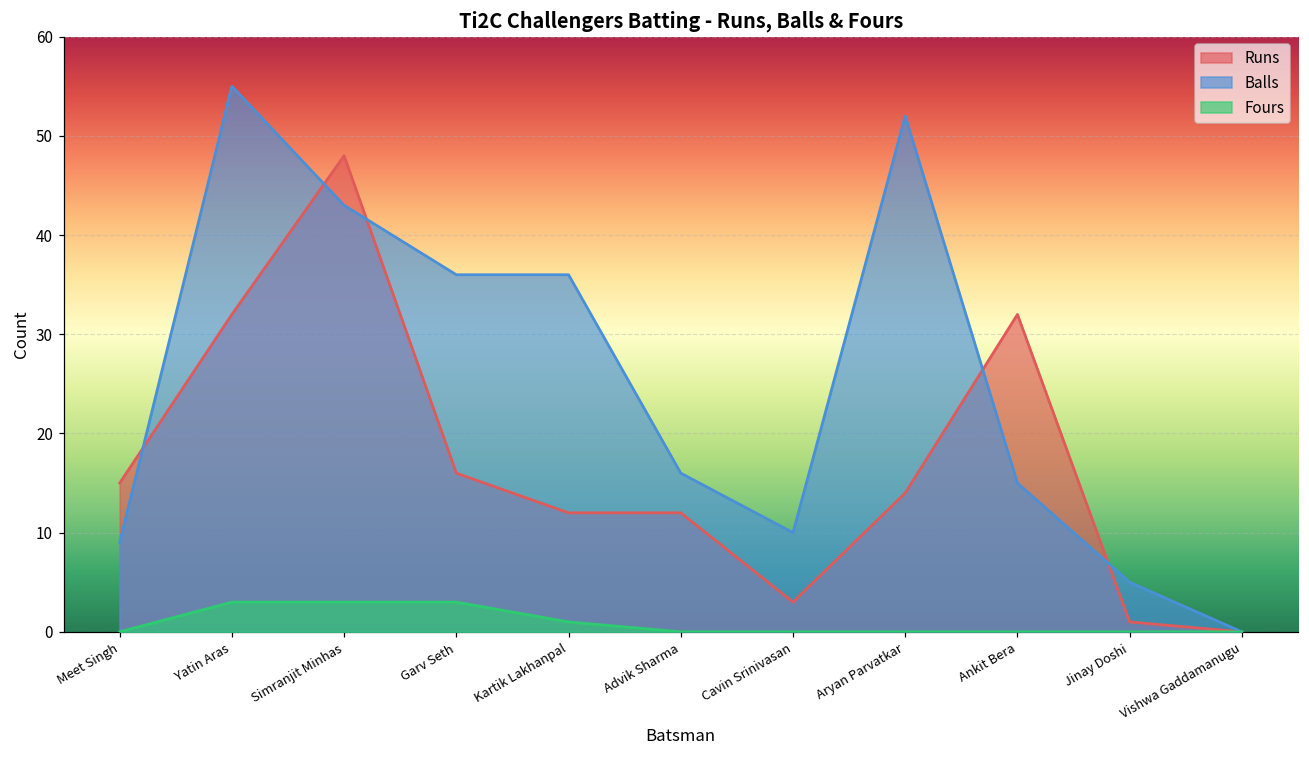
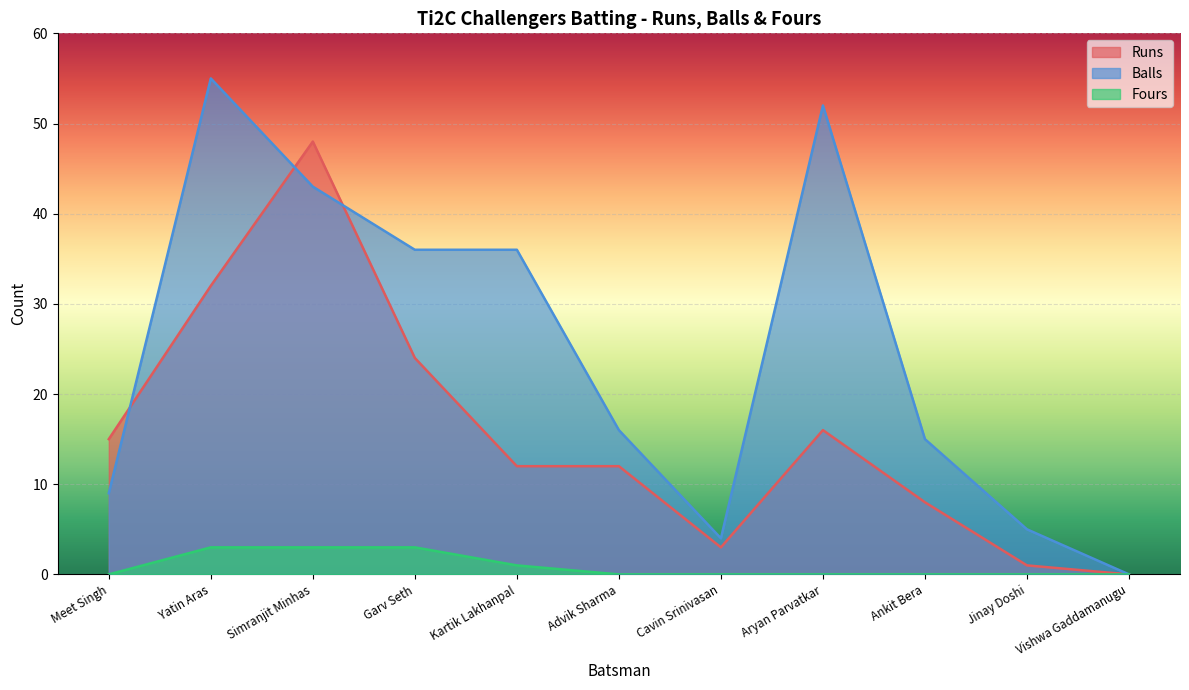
  {
    "Runs": {
      "Meet Singh": 15,
      "Yatin Aras": 32,
      "Simranjit Minhas": 48,
-     "Garv Seth": 16,
+     "Garv Seth": 24,
      "Kartik Lakhanpal": 12,
      "Advik Sharma": 12,
      "Cavin Srinivasan": 3,
-     "Aryan Parvatkar": 14,
-     "Ankit Bera": 32,
+     "Aryan Parvatkar": 16,
+     "Ankit Bera": 8,
      "Jinay Doshi": 1
    },
    "Balls": {
      "Meet Singh": 9,
      "Yatin Aras": 55,
      "Simranjit Minhas": 43,
      "Garv Seth": 36,
      "Kartik Lakhanpal": 36,
      "Advik Sharma": 16,
-     "Cavin Srinivasan": 10,
+     "Cavin Srinivasan": 4,
      "Aryan Parvatkar": 52,
      "Ankit Bera": 15,
      "Jinay Doshi": 5
    },
    "Fours": {
      "Meet Singh": 0,
      "Yatin Aras": 3,
      "Simranjit Minhas": 3,
      "Garv Seth": 3,
      "Kartik Lakhanpal": 1,
      "Advik Sharma": 0,
      "Cavin Srinivasan": 0,
      "Aryan Parvatkar": 0,
      "Ankit Bera": 0,
      "Jinay Doshi": 0
    }
  }
